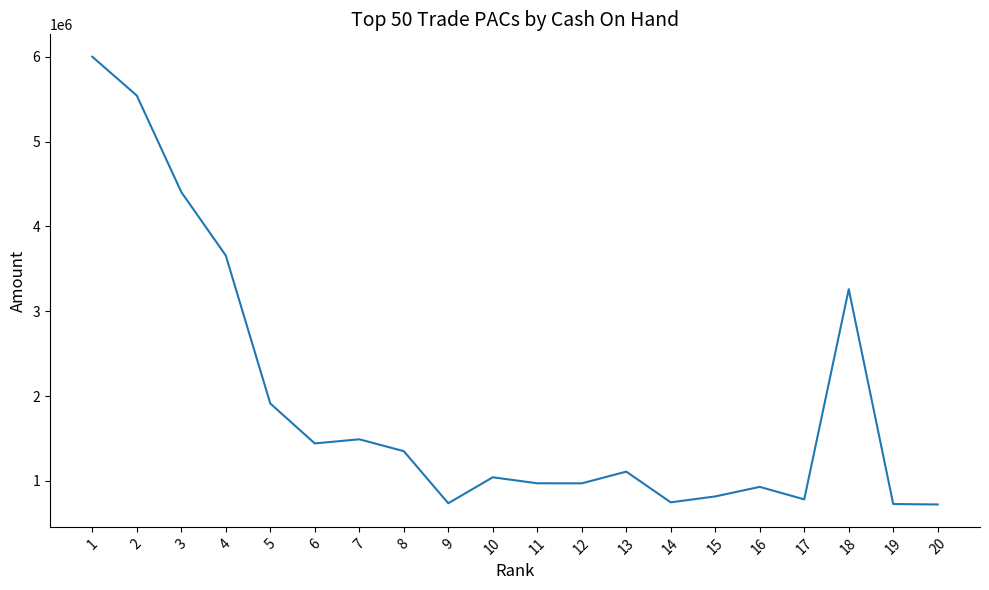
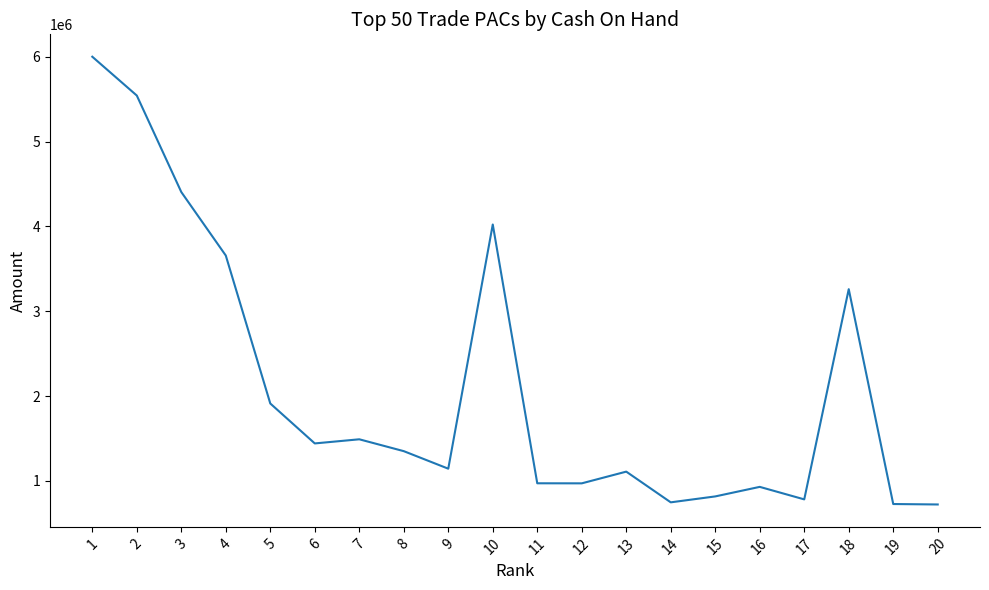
  {
    "1": 6000000,
    "2": 5500000,
    "3": 4400000,
    "4": 3700000,
    "5": 1900000,
    "6": 1400000,
    "7": 1500000,
    "8": 1400000,
-   "9": 700000,
-   "10": 1000000,
+   "9": 1100000,
+   "10": 4000000,
    "11": 1000000,
    "12": 1000000,
    "13": 1100000,
    "14": 700000,
    "15": 800000,
    "16": 900000,
    "17": 800000,
    "18": 3300000,
    "19": 700000,
    "20": 700000
  }
